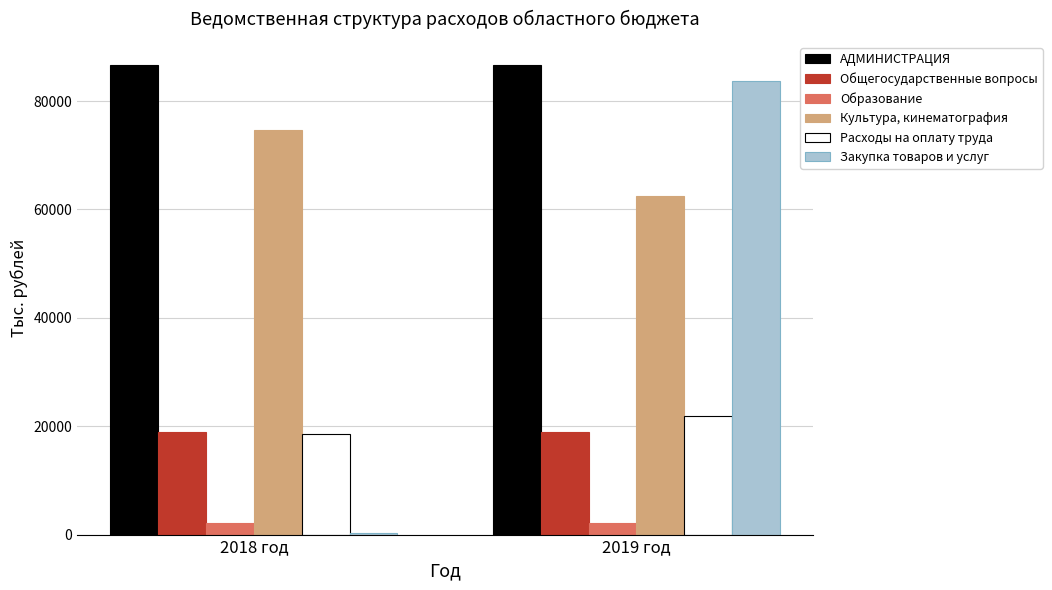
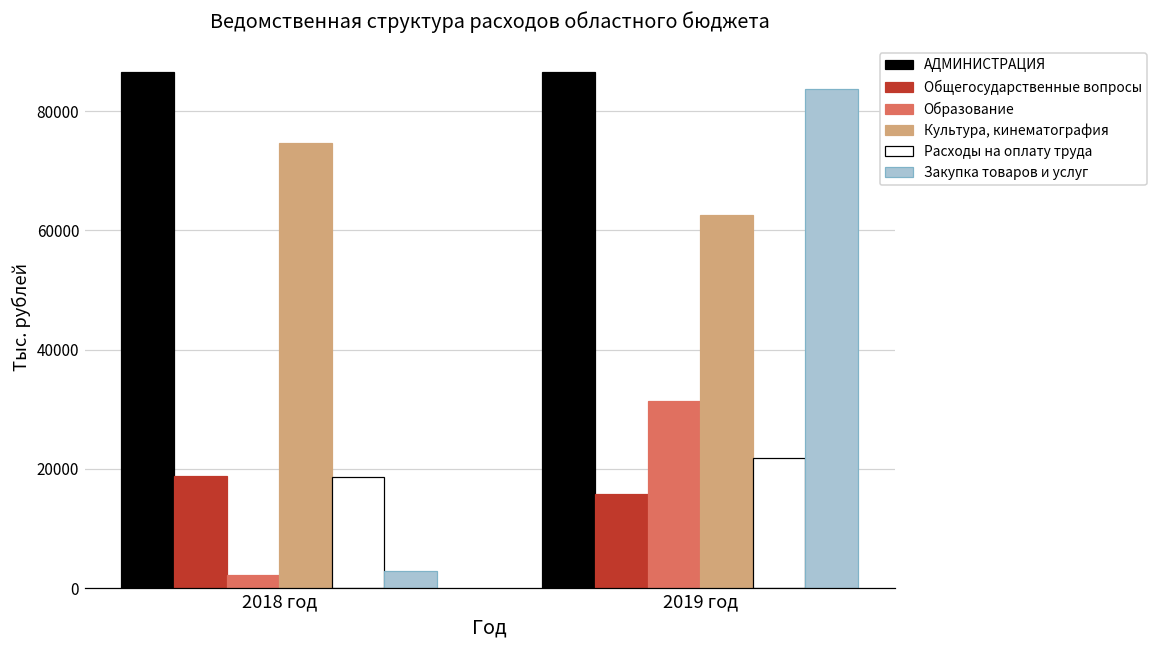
  {
    "АДМИНИСТРАЦИЯ": {
      "2018 год": 87000,
      "2019 год": 87000
    },
    "Общегосударственные вопросы": {
      "2018 год": 19000,
-     "2019 год": 19000
+     "2019 год": 16000
    },
    "Образование": {
      "2018 год": 2000,
-     "2019 год": 2000
+     "2019 год": 31000
    },
    "Культура, кинематография": {
      "2018 год": 75000,
      "2019 год": 63000
    },
    "Расходы на оплату труда": {
      "2018 год": 19000,
      "2019 год": 22000
    },
    "Закупка товаров и услуг": {
-     "2018 год": 0,
+     "2018 год": 3000,
      "2019 год": 84000
    }
  }
